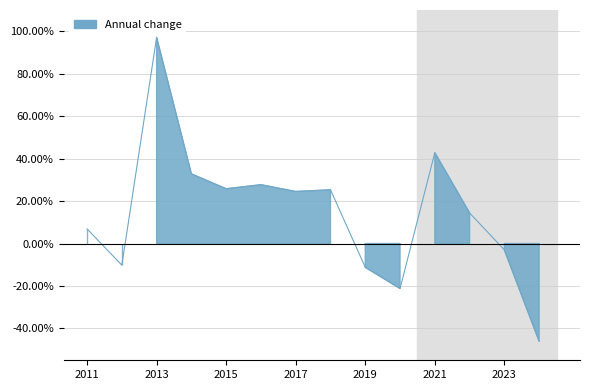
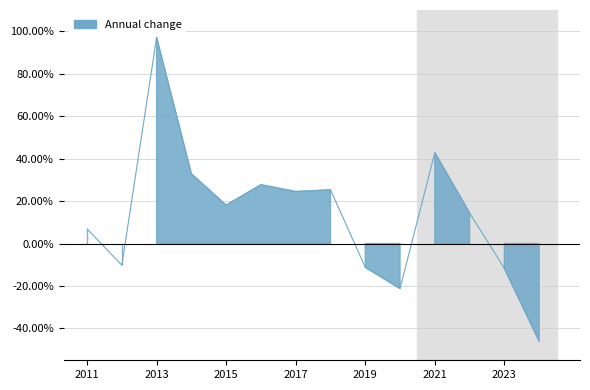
  {
    "2011": "7%",
    "2013": "97%",
-   "2015": "26%",
+   "2015": "18%",
    "2017": "25%",
    "2019": "-11%",
    "2021": "43%",
-   "2023": "-3%"
+   "2023": "-12%"
  }
